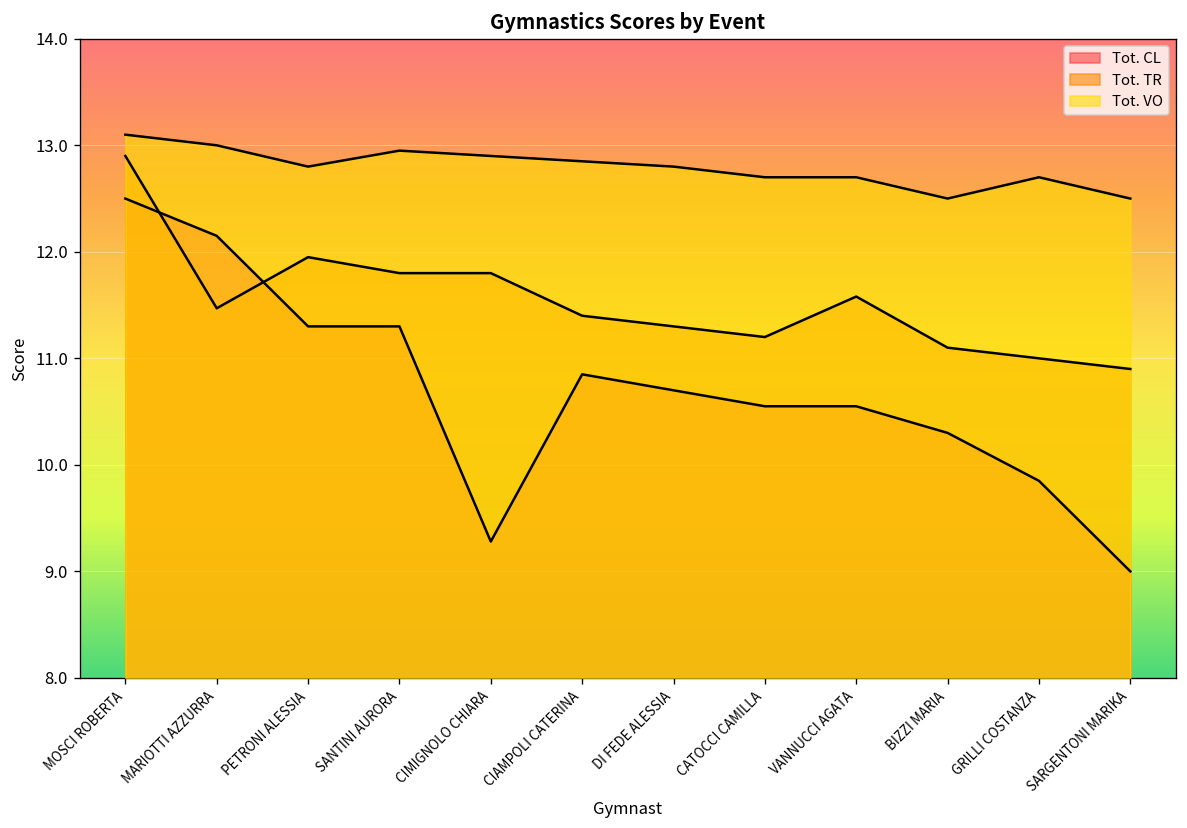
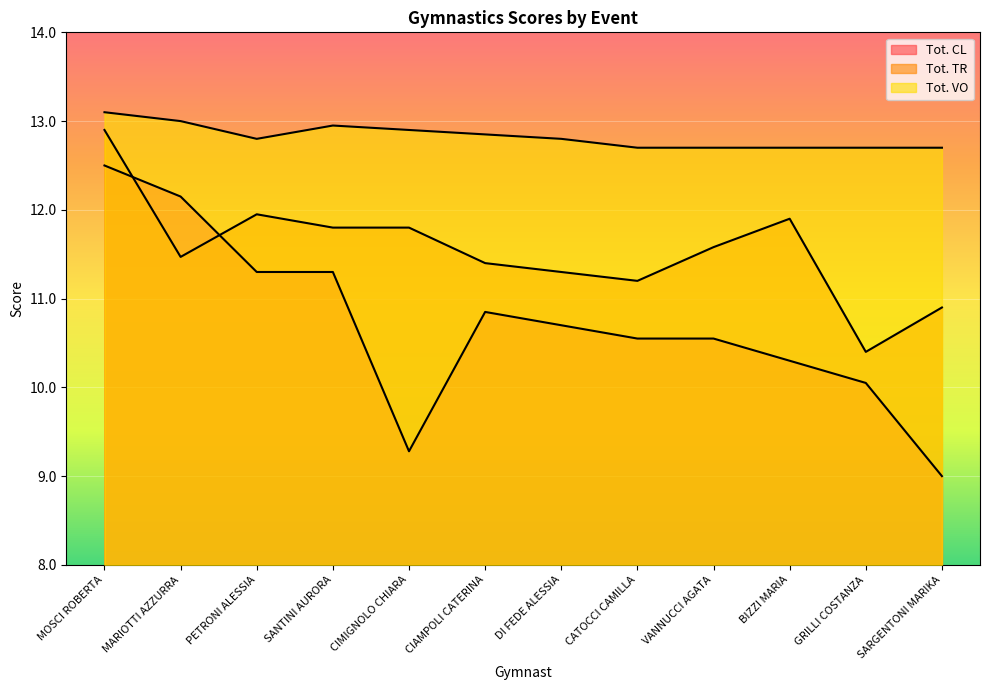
  {
    "Tot. CL": {
      "MOSCI ROBERTA": 12.5,
      "MARIOTTI AZZURRA": 12.2,
      "PETRONI ALESSIA": 11.3,
      "SANTINI AURORA": 11.3,
      "CIMIGNOLO CHIARA": 9.3,
      "CIAMPOLI CATERINA": 10.9,
      "DI FEDE ALESSIA": 10.7,
      "CATOCCI CAMILLA": 10.6,
      "VANNUCCI AGATA": 10.6,
      "BIZZI MARIA": 10.3,
-     "GRILLI COSTANZA": 9.9,
+     "GRILLI COSTANZA": 10.1,
      "SARGENTONI MARIKA": 9.0
    },
    "Tot. TR": {
      "MOSCI ROBERTA": 12.9,
      "MARIOTTI AZZURRA": 11.5,
      "PETRONI ALESSIA": 12.0,
      "SANTINI AURORA": 11.8,
      "CIMIGNOLO CHIARA": 11.8,
      "CIAMPOLI CATERINA": 11.4,
      "DI FEDE ALESSIA": 11.3,
      "CATOCCI CAMILLA": 11.2,
      "VANNUCCI AGATA": 11.6,
-     "BIZZI MARIA": 11.1,
-     "GRILLI COSTANZA": 11.0,
+     "BIZZI MARIA": 11.9,
+     "GRILLI COSTANZA": 10.4,
      "SARGENTONI MARIKA": 10.9
    },
    "Tot. VO": {
      "MOSCI ROBERTA": 13.1,
      "MARIOTTI AZZURRA": 13.0,
      "PETRONI ALESSIA": 12.8,
      "SANTINI AURORA": 13.0,
      "CIMIGNOLO CHIARA": 12.9,
      "CIAMPOLI CATERINA": 12.9,
      "DI FEDE ALESSIA": 12.8,
      "CATOCCI CAMILLA": 12.7,
      "VANNUCCI AGATA": 12.7,
-     "BIZZI MARIA": 12.5,
+     "BIZZI MARIA": 12.7,
      "GRILLI COSTANZA": 12.7,
-     "SARGENTONI MARIKA": 12.5
+     "SARGENTONI MARIKA": 12.7
    }
  }
